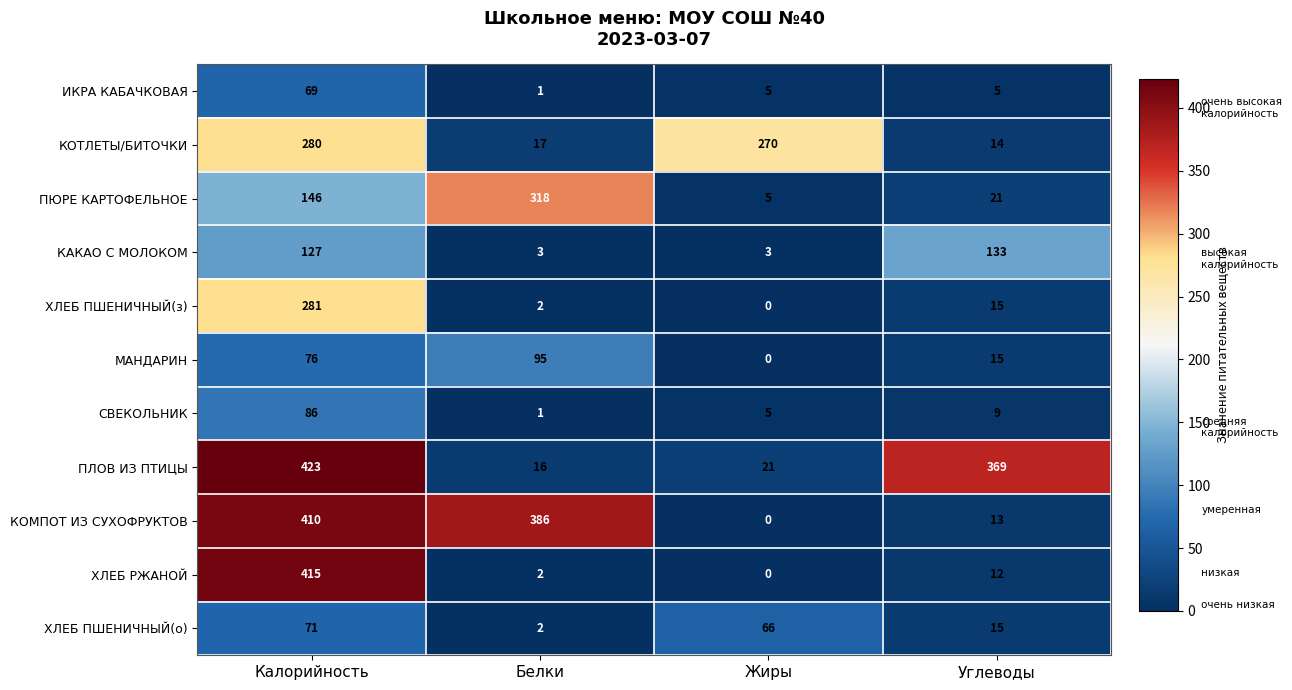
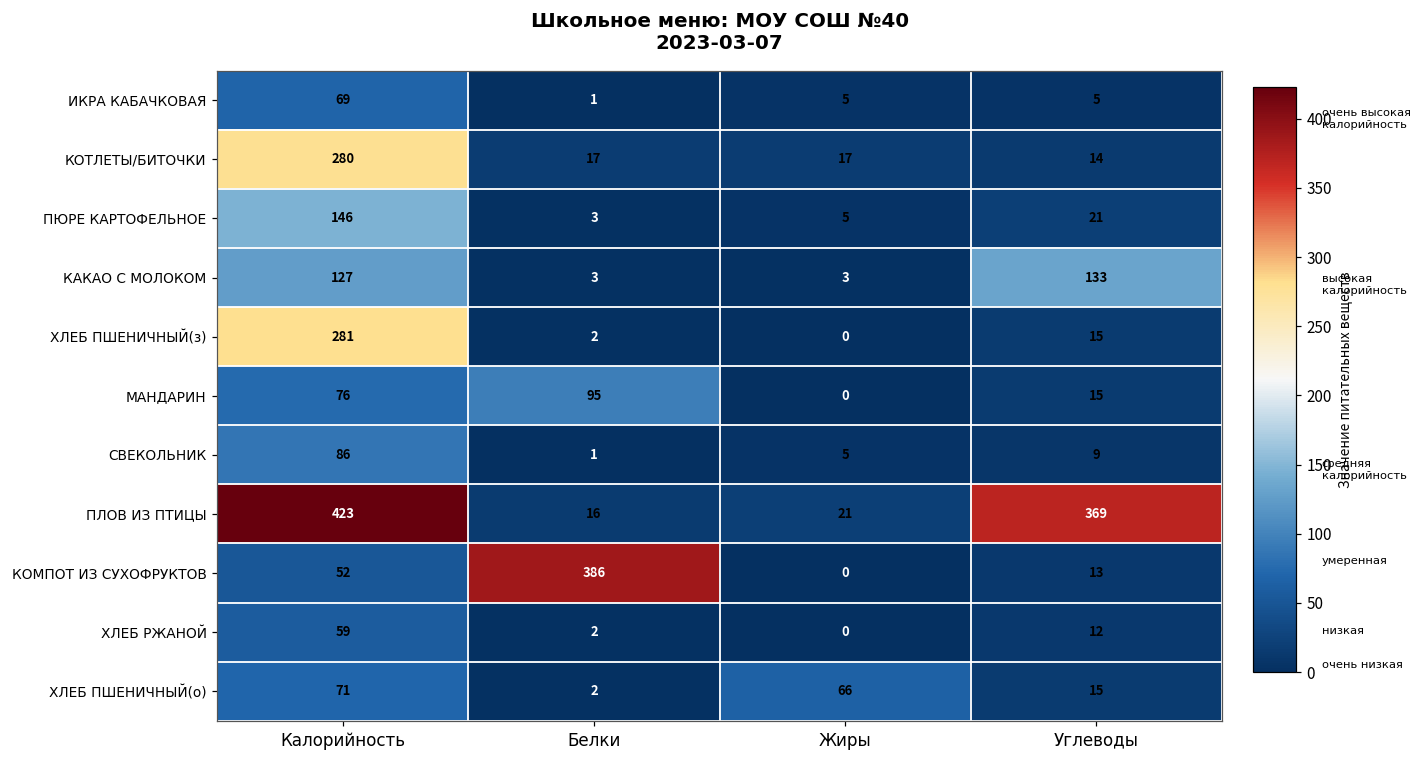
  {
    "ИКРА КАБАЧКОВАЯ": {
      "Калорийность": 69,
      "Белки": 1,
      "Жиры": 5,
      "Углеводы": 5
    },
    "КОТЛЕТЫ/БИТОЧКИ": {
      "Калорийность": 280,
      "Белки": 17,
-     "Жиры": 270,
+     "Жиры": 17,
      "Углеводы": 14
    },
    "ПЮРЕ КАРТОФЕЛЬНОЕ": {
      "Калорийность": 146,
-     "Белки": 318,
+     "Белки": 3,
      "Жиры": 5,
      "Углеводы": 21
    },
    "КАКАО С МОЛОКОМ": {
      "Калорийность": 127,
      "Белки": 3,
      "Жиры": 3,
      "Углеводы": 133
    },
    "ХЛЕБ ПШЕНИЧНЫЙ(з)": {
      "Калорийность": 281,
      "Белки": 2,
      "Жиры": 0,
      "Углеводы": 15
    },
    "МАНДАРИН": {
      "Калорийность": 76,
      "Белки": 95,
      "Жиры": 0,
      "Углеводы": 15
    },
    "СВЕКОЛЬНИК": {
      "Калорийность": 86,
      "Белки": 1,
      "Жиры": 5,
      "Углеводы": 9
    },
    "ПЛОВ ИЗ ПТИЦЫ": {
      "Калорийность": 423,
      "Белки": 16,
      "Жиры": 21,
      "Углеводы": 369
    },
    "КОМПОТ ИЗ СУХОФРУКТОВ": {
-     "Калорийность": 410,
+     "Калорийность": 52,
      "Белки": 386,
      "Жиры": 0,
      "Углеводы": 13
    },
    "ХЛЕБ РЖАНОЙ": {
-     "Калорийность": 415,
+     "Калорийность": 59,
      "Белки": 2,
      "Жиры": 0,
      "Углеводы": 12
    },
    "ХЛЕБ ПШЕНИЧНЫЙ(о)": {
      "Калорийность": 71,
      "Белки": 2,
      "Жиры": 66,
      "Углеводы": 15
    }
  }
